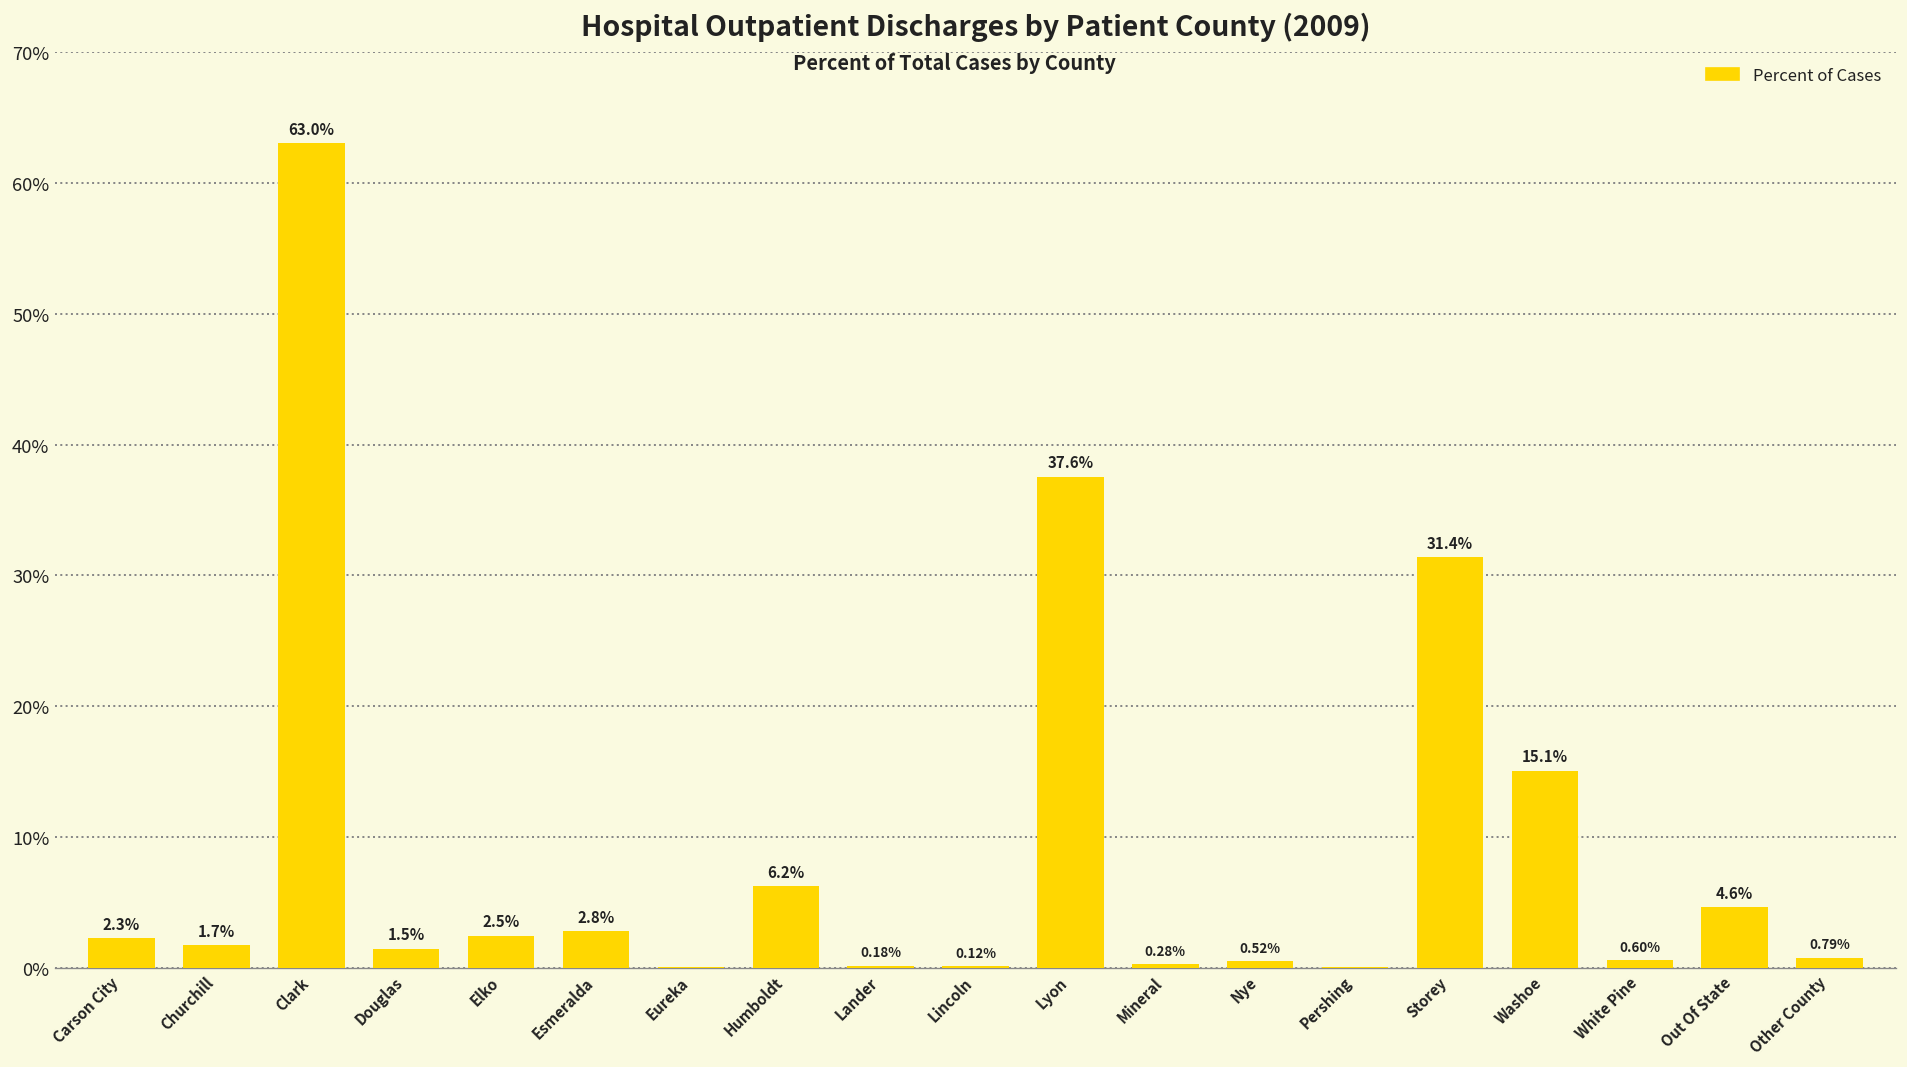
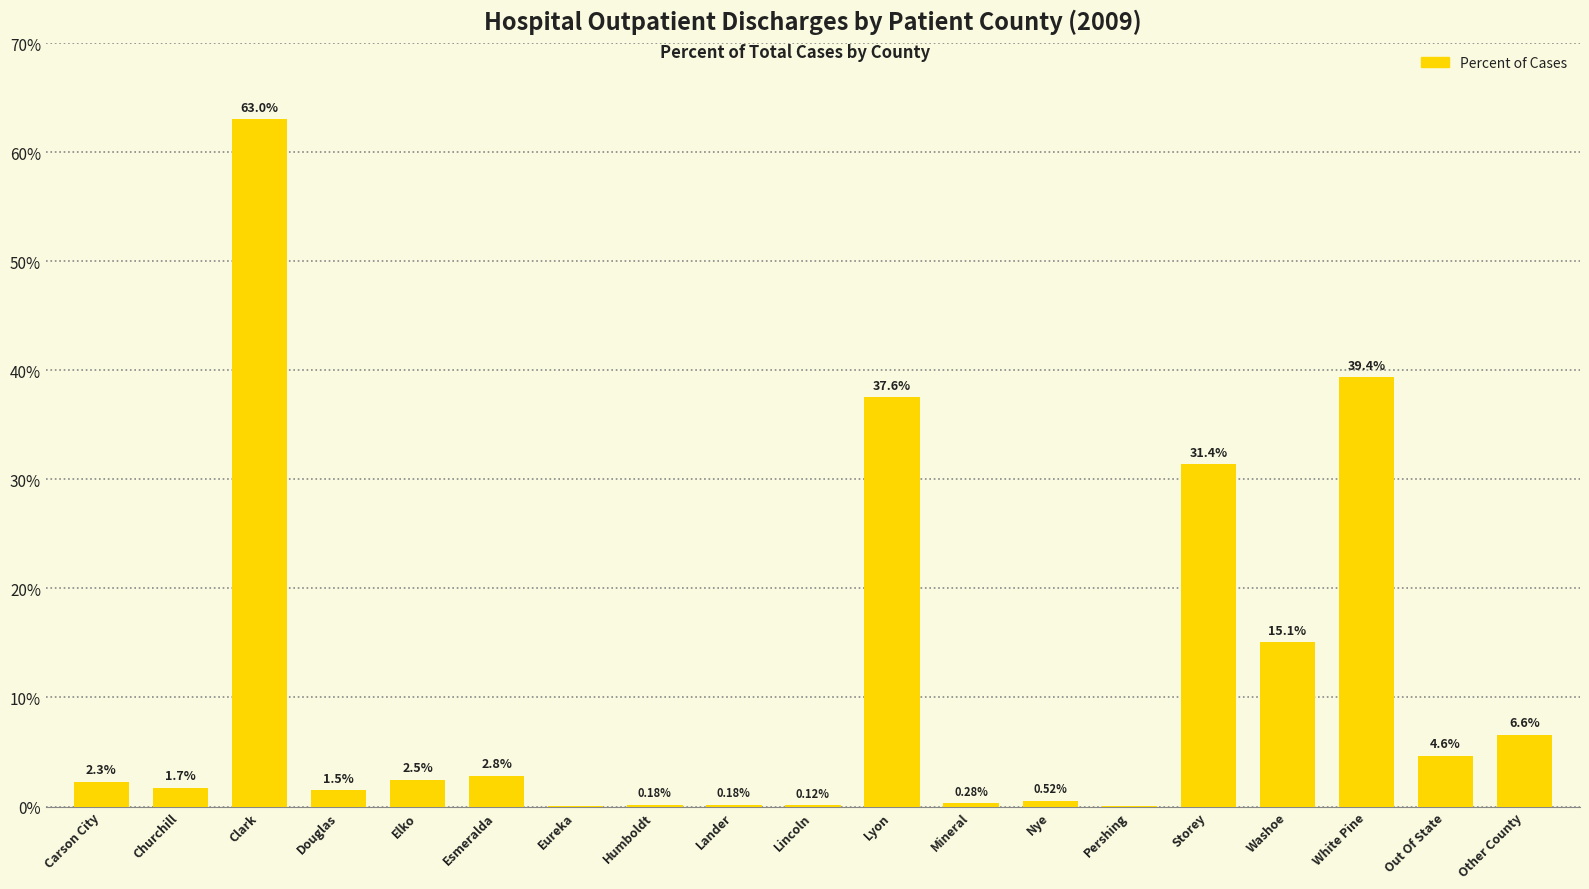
  {
    "Carson City": "2.3%",
    "Churchill": "1.7%",
    "Clark": "63.0%",
    "Douglas": "1.5%",
    "Elko": "2.5%",
    "Esmeralda": "2.8%",
-   "Humboldt": "6.2%",
+   "Humboldt": "0.18%",
    "Lander": "0.18%",
    "Lincoln": "0.12%",
    "Lyon": "37.6%",
    "Mineral": "0.28%",
    "Nye": "0.52%",
    "Storey": "31.4%",
    "Washoe": "15.1%",
-   "White Pine": "0.60%",
+   "White Pine": "39.4%",
    "Out Of State": "4.6%",
-   "Other County": "0.79%"
+   "Other County": "6.6%"
  }
